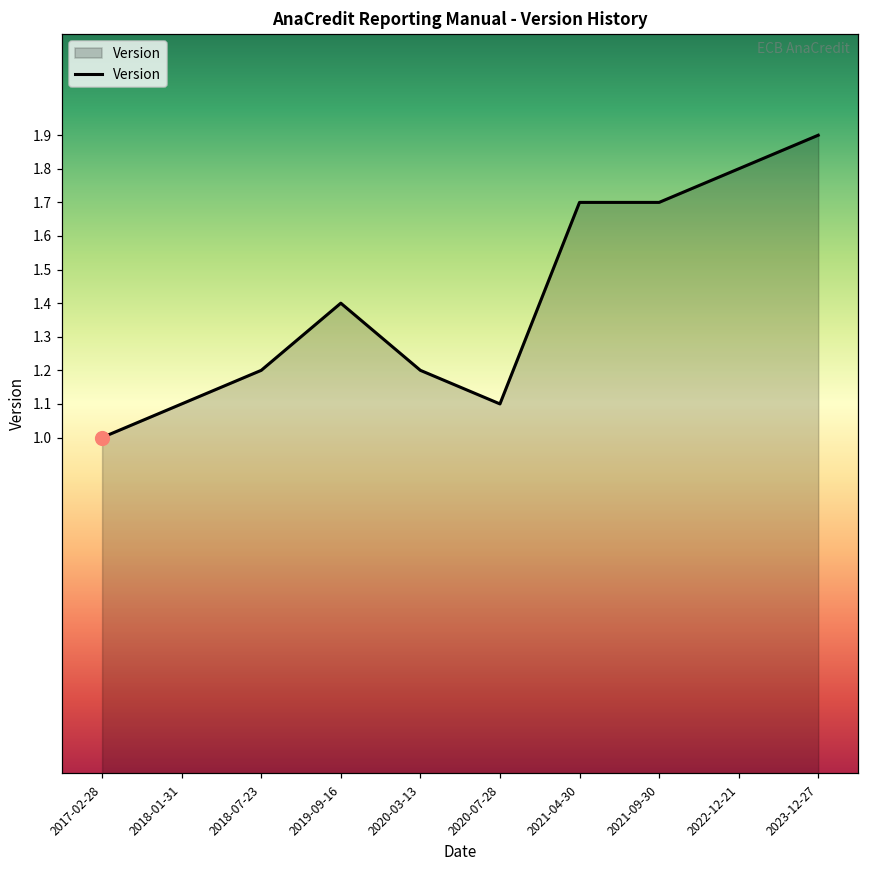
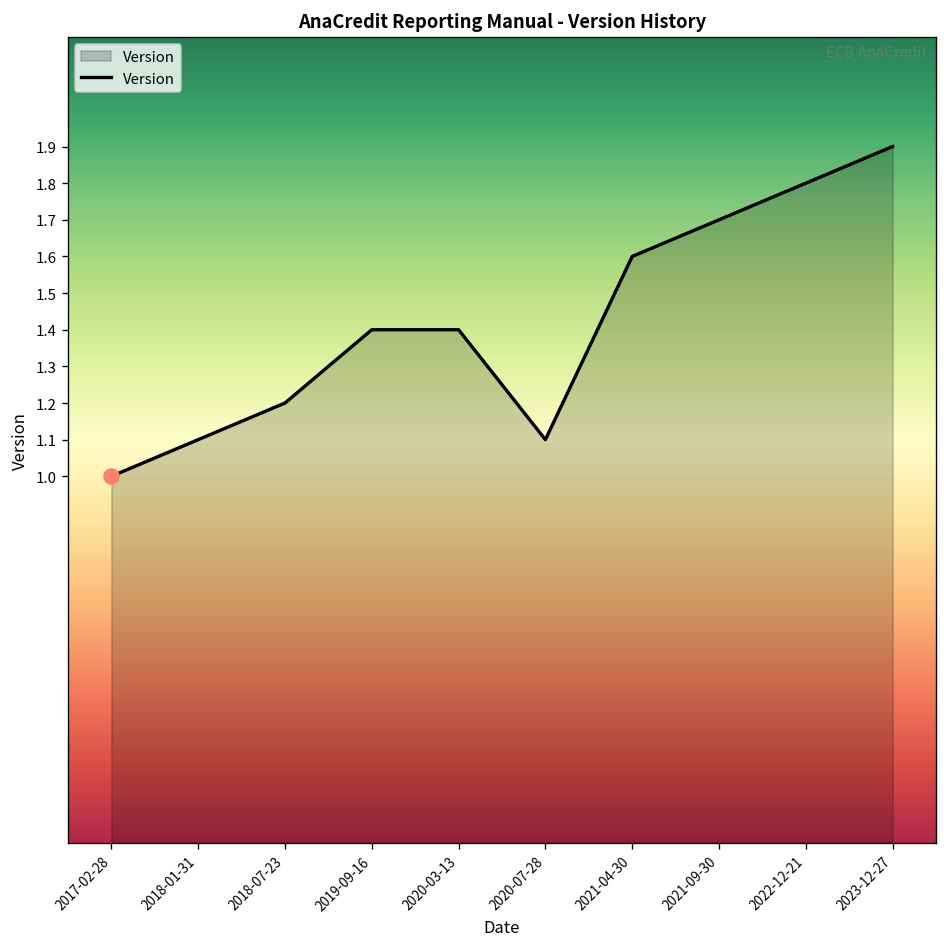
  {
    "Version": {
      "2018-01-31": 1.1,
      "2018-07-23": 1.2,
      "2019-09-16": 1.4,
-     "2020-03-13": 1.2,
+     "2020-03-13": 1.4,
      "2020-07-28": 1.1,
-     "2021-04-30": 1.7,
+     "2021-04-30": 1.6,
      "2021-09-30": 1.7,
      "2022-12-21": 1.8,
      "2023-12-27": 1.9
    }
  }
